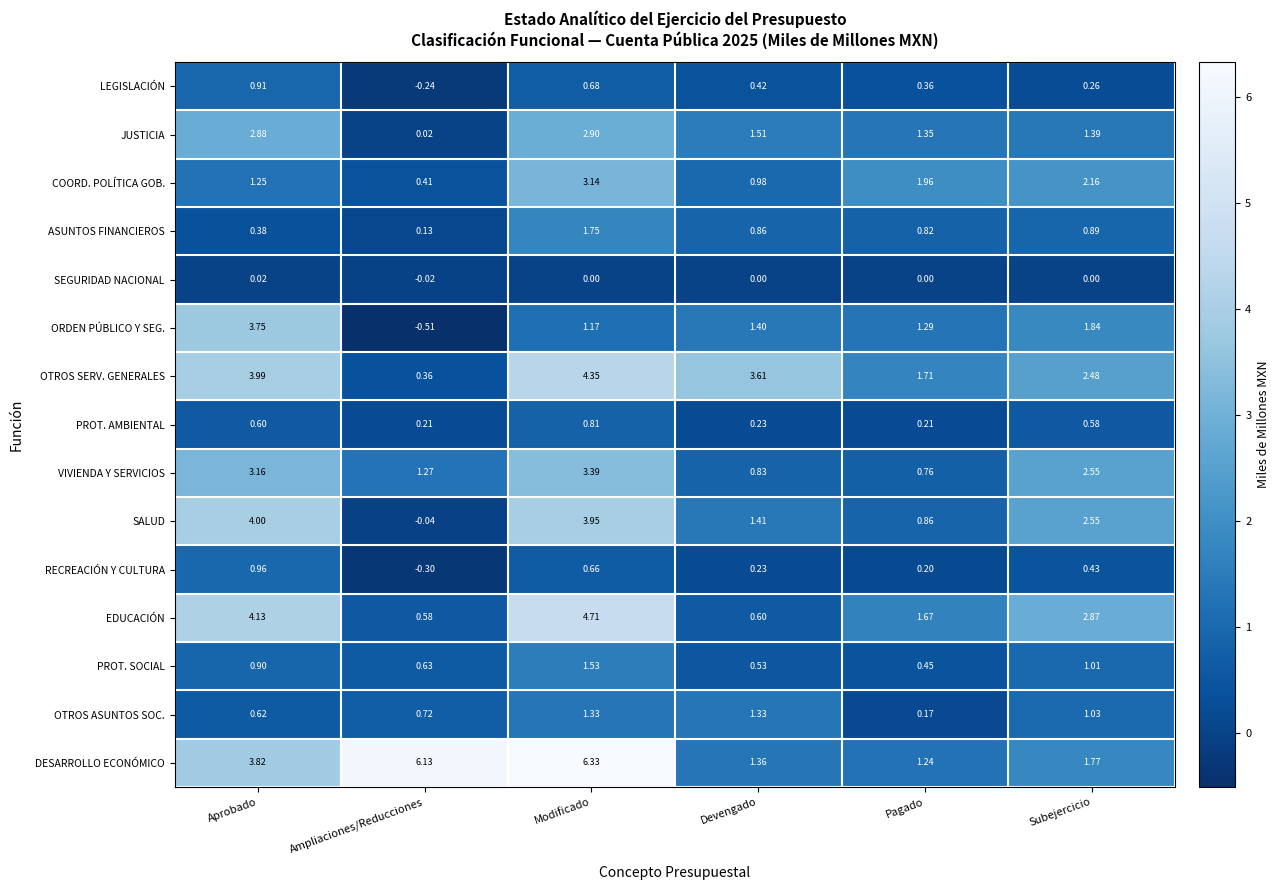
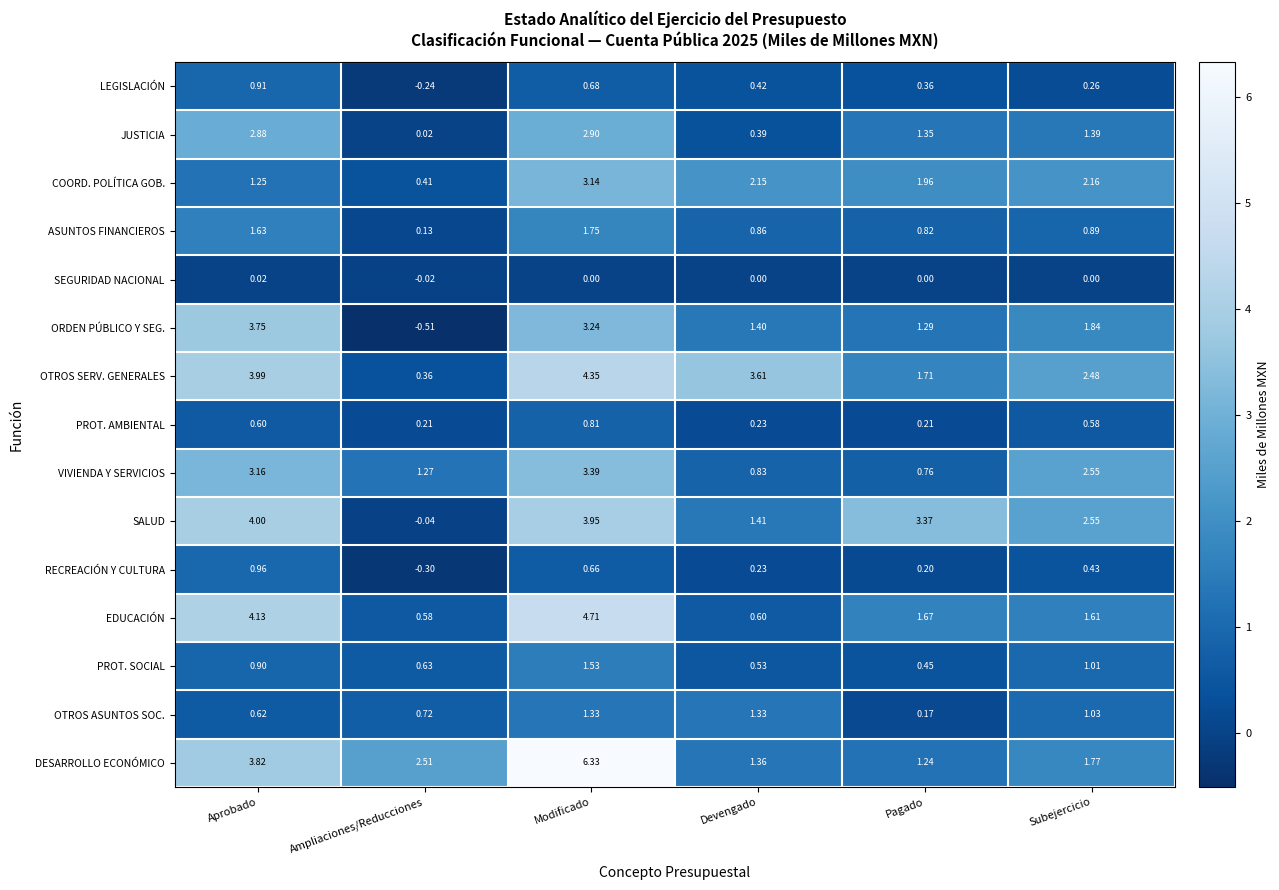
  {
    "LEGISLACIÓN": {
      "Aprobado": 0.91,
      "Ampliaciones/Reducciones": -0.24,
      "Modificado": 0.68,
      "Devengado": 0.42,
      "Pagado": 0.36,
      "Subejercicio": 0.26
    },
    "JUSTICIA": {
      "Aprobado": 2.88,
      "Ampliaciones/Reducciones": 0.02,
      "Modificado": 2.90,
-     "Devengado": 1.51,
+     "Devengado": 0.39,
      "Pagado": 1.35,
      "Subejercicio": 1.39
    },
    "COORD. POLÍTICA GOB.": {
      "Aprobado": 1.25,
      "Ampliaciones/Reducciones": 0.41,
      "Modificado": 3.14,
-     "Devengado": 0.98,
+     "Devengado": 2.15,
      "Pagado": 1.96,
      "Subejercicio": 2.16
    },
    "ASUNTOS FINANCIEROS": {
-     "Aprobado": 0.38,
+     "Aprobado": 1.63,
      "Ampliaciones/Reducciones": 0.13,
      "Modificado": 1.75,
      "Devengado": 0.86,
      "Pagado": 0.82,
      "Subejercicio": 0.89
    },
    "SEGURIDAD NACIONAL": {
      "Aprobado": 0.02,
      "Ampliaciones/Reducciones": -0.02,
      "Modificado": 0.00,
      "Devengado": 0.00,
      "Pagado": 0.00,
      "Subejercicio": 0.00
    },
    "ORDEN PÚBLICO Y SEG.": {
      "Aprobado": 3.75,
      "Ampliaciones/Reducciones": -0.51,
-     "Modificado": 1.17,
+     "Modificado": 3.24,
      "Devengado": 1.40,
      "Pagado": 1.29,
      "Subejercicio": 1.84
    },
    "OTROS SERV. GENERALES": {
      "Aprobado": 3.99,
      "Ampliaciones/Reducciones": 0.36,
      "Modificado": 4.35,
      "Devengado": 3.61,
      "Pagado": 1.71,
      "Subejercicio": 2.48
    },
    "PROT. AMBIENTAL": {
      "Aprobado": 0.60,
      "Ampliaciones/Reducciones": 0.21,
      "Modificado": 0.81,
      "Devengado": 0.23,
      "Pagado": 0.21,
      "Subejercicio": 0.58
    },
    "VIVIENDA Y SERVICIOS": {
      "Aprobado": 3.16,
      "Ampliaciones/Reducciones": 1.27,
      "Modificado": 3.39,
      "Devengado": 0.83,
      "Pagado": 0.76,
      "Subejercicio": 2.55
    },
    "SALUD": {
      "Aprobado": 4.00,
      "Ampliaciones/Reducciones": -0.04,
      "Modificado": 3.95,
      "Devengado": 1.41,
-     "Pagado": 0.86,
+     "Pagado": 3.37,
      "Subejercicio": 2.55
    },
    "RECREACIÓN Y CULTURA": {
      "Aprobado": 0.96,
      "Ampliaciones/Reducciones": -0.30,
      "Modificado": 0.66,
      "Devengado": 0.23,
      "Pagado": 0.20,
      "Subejercicio": 0.43
    },
    "EDUCACIÓN": {
      "Aprobado": 4.13,
      "Ampliaciones/Reducciones": 0.58,
      "Modificado": 4.71,
      "Devengado": 0.60,
      "Pagado": 1.67,
-     "Subejercicio": 2.87
+     "Subejercicio": 1.61
    },
    "PROT. SOCIAL": {
      "Aprobado": 0.90,
      "Ampliaciones/Reducciones": 0.63,
      "Modificado": 1.53,
      "Devengado": 0.53,
      "Pagado": 0.45,
      "Subejercicio": 1.01
    },
    "OTROS ASUNTOS SOC.": {
      "Aprobado": 0.62,
      "Ampliaciones/Reducciones": 0.72,
      "Modificado": 1.33,
      "Devengado": 1.33,
      "Pagado": 0.17,
      "Subejercicio": 1.03
    },
    "DESARROLLO ECONÓMICO": {
      "Aprobado": 3.82,
-     "Ampliaciones/Reducciones": 6.13,
+     "Ampliaciones/Reducciones": 2.51,
      "Modificado": 6.33,
      "Devengado": 1.36,
      "Pagado": 1.24,
      "Subejercicio": 1.77
    }
  }
